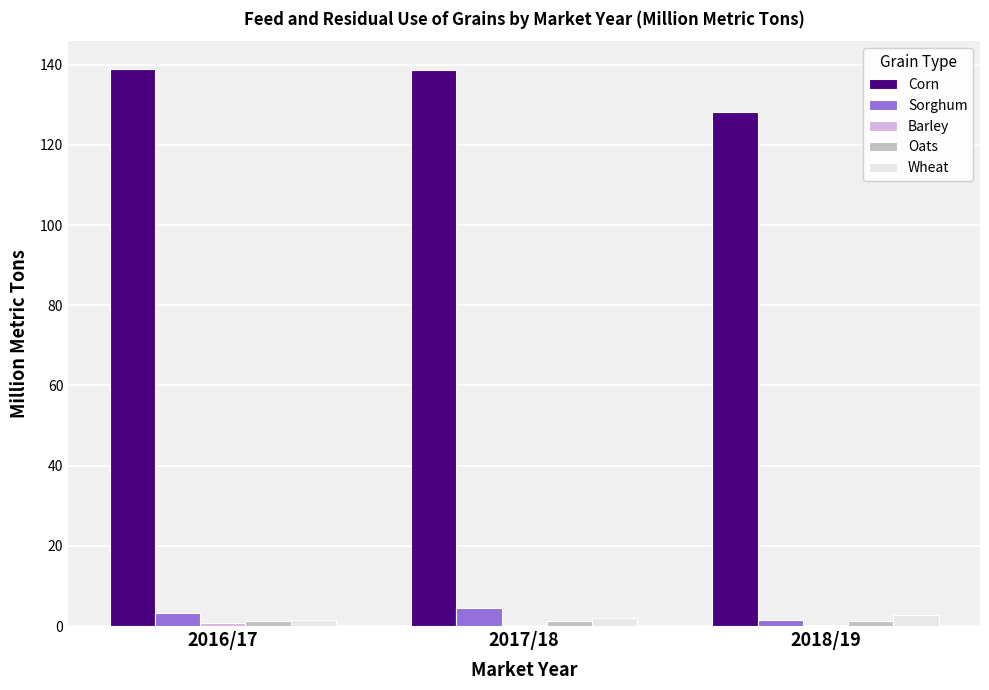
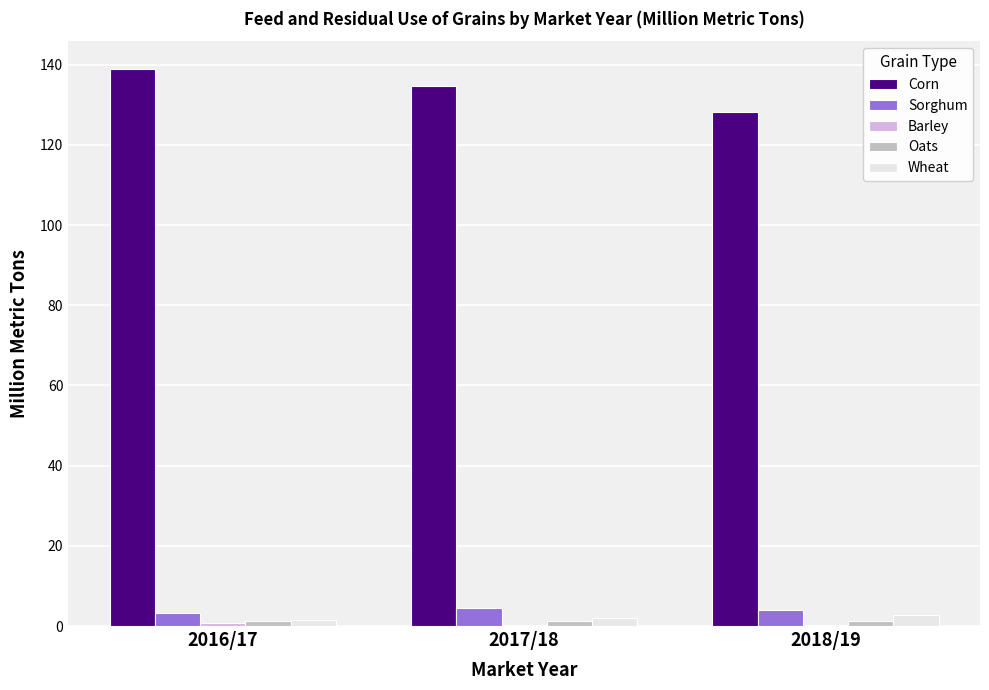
  {
    "Corn": {
      "2016/17": 139,
-     "2017/18": 139,
+     "2017/18": 135,
      "2018/19": 128
    },
    "Sorghum": {
      "2016/17": 3,
      "2017/18": 5,
-     "2018/19": 1
+     "2018/19": 4
    }
  }
